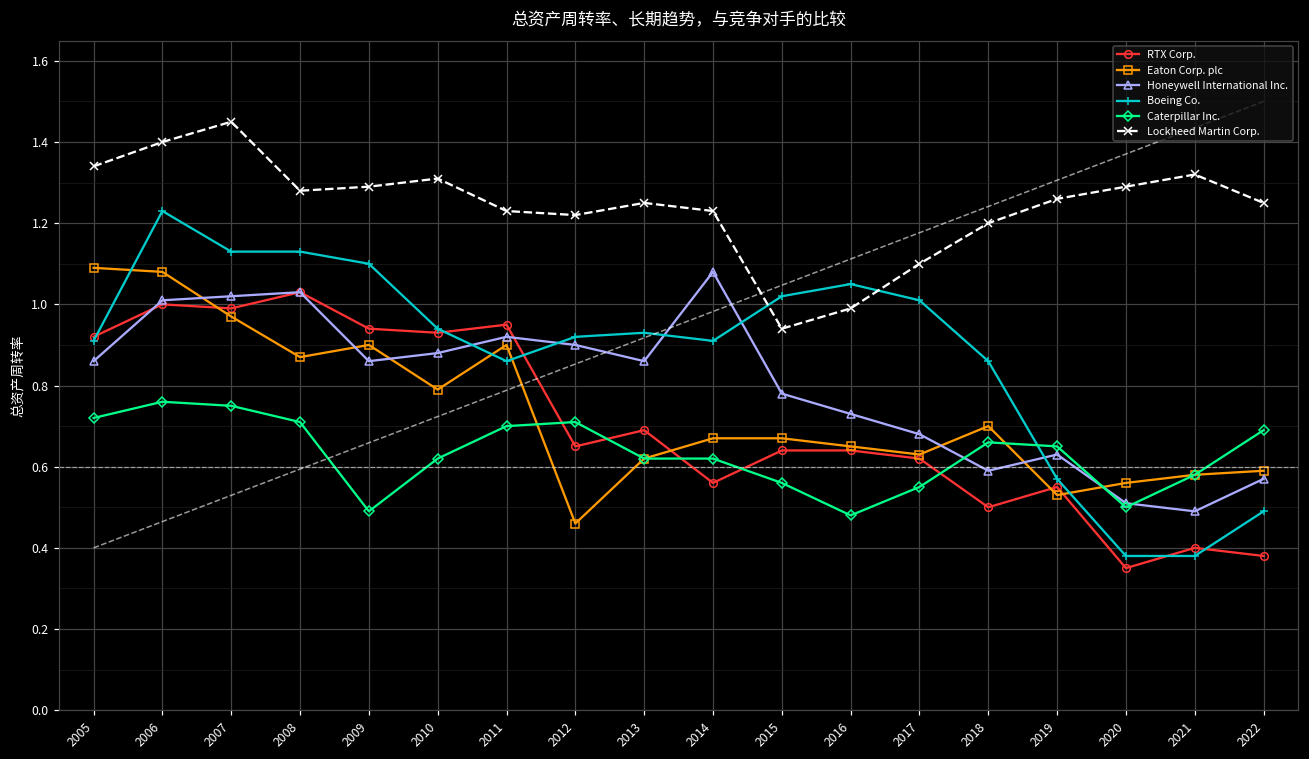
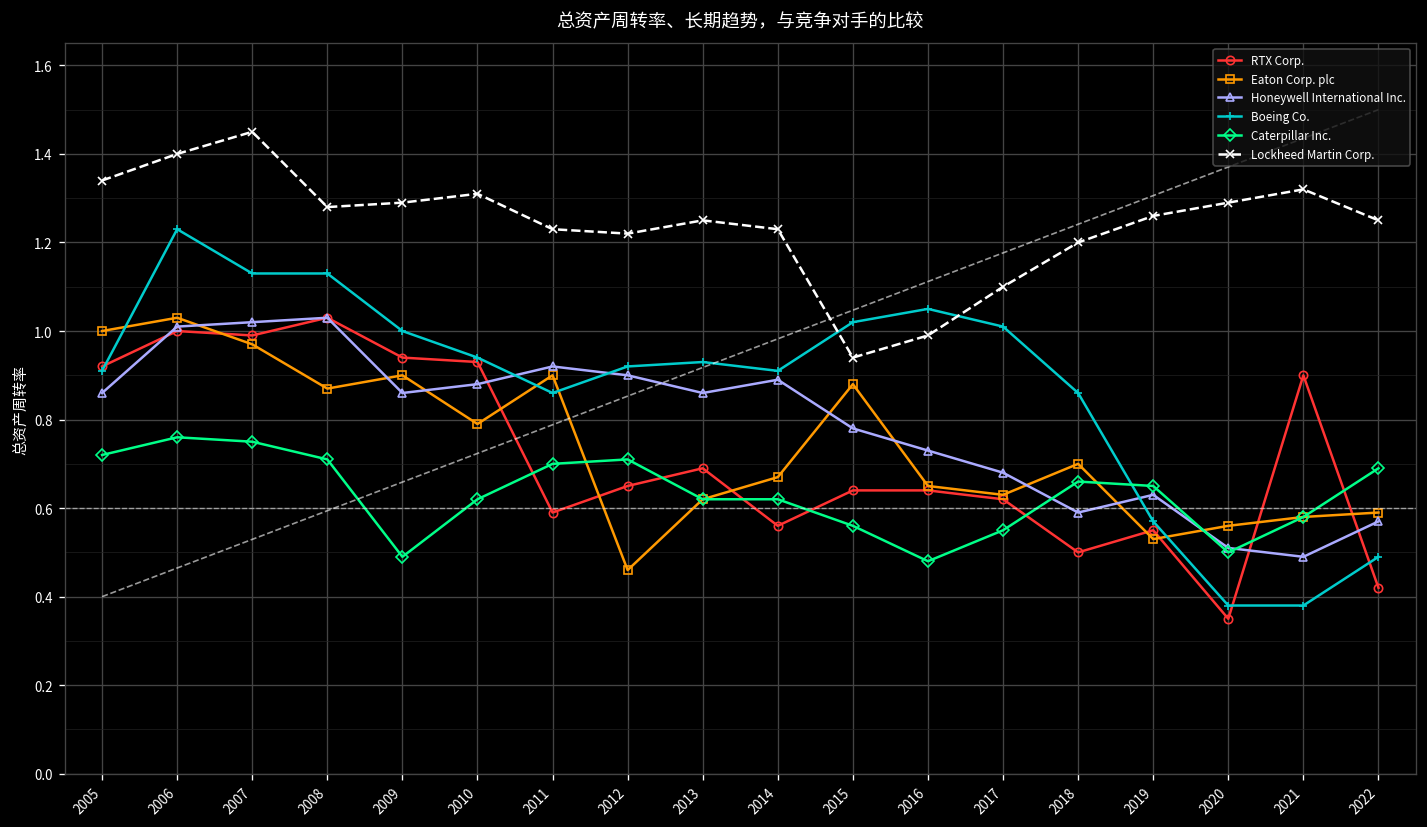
  {
    "RTX Corp.": {
      "2005": 0.92,
      "2006": 1.00,
      "2007": 0.99,
      "2009": 0.94,
      "2010": 0.93,
-     "2011": 0.95,
+     "2011": 0.59,
      "2012": 0.65,
      "2013": 0.69,
      "2014": 0.56,
      "2015": 0.64,
      "2016": 0.64,
      "2017": 0.62,
      "2018": 0.50,
      "2019": 0.55,
      "2020": 0.35,
-     "2021": 0.4,
-     "2022": 0.38
+     "2021": 0.9,
+     "2022": 0.42
    },
    "Eaton Corp. plc": {
-     "2005": 1.09,
-     "2006": 1.08,
+     "2005": 1.00,
+     "2006": 1.03,
      "2007": 0.97,
      "2008": 0.87,
      "2009": 0.90,
      "2010": 0.79,
      "2011": 0.90,
      "2012": 0.46,
      "2014": 0.67,
-     "2015": 0.67,
+     "2015": 0.88,
      "2016": 0.65,
      "2017": 0.63,
      "2018": 0.70,
      "2019": 0.53,
      "2020": 0.56,
      "2022": 0.59
    },
    "Honeywell International Inc.": {
      "2005": 0.86,
      "2006": 1.01,
      "2007": 1.02,
      "2009": 0.86,
      "2010": 0.88,
      "2011": 0.92,
      "2012": 0.90,
      "2013": 0.86,
-     "2014": 1.08,
+     "2014": 0.89,
      "2015": 0.78,
      "2016": 0.73,
      "2017": 0.68,
      "2018": 0.59,
      "2019": 0.63,
      "2020": 0.51,
      "2021": 0.49,
      "2022": 0.57
    },
    "Boeing Co.": {
      "2005": 0.91,
      "2006": 1.23,
      "2007": 1.13,
      "2008": 1.13,
-     "2009": 1.1,
+     "2009": 1.0,
      "2010": 0.94,
      "2011": 0.86,
      "2012": 0.92,
      "2013": 0.93,
      "2014": 0.91,
      "2015": 1.02,
      "2016": 1.05,
      "2017": 1.01,
      "2018": 0.86,
      "2019": 0.57,
      "2020": 0.38,
      "2021": 0.38,
      "2022": 0.49
    },
    "Caterpillar Inc.": {
      "2005": 0.72,
      "2006": 0.76,
      "2007": 0.75,
      "2008": 0.71,
      "2009": 0.49,
      "2010": 0.62,
      "2011": 0.70,
      "2012": 0.71,
      "2014": 0.62,
      "2015": 0.56,
      "2016": 0.48,
      "2017": 0.55,
      "2018": 0.66,
      "2019": 0.65,
      "2020": 0.50,
      "2022": 0.69
    }
  }
